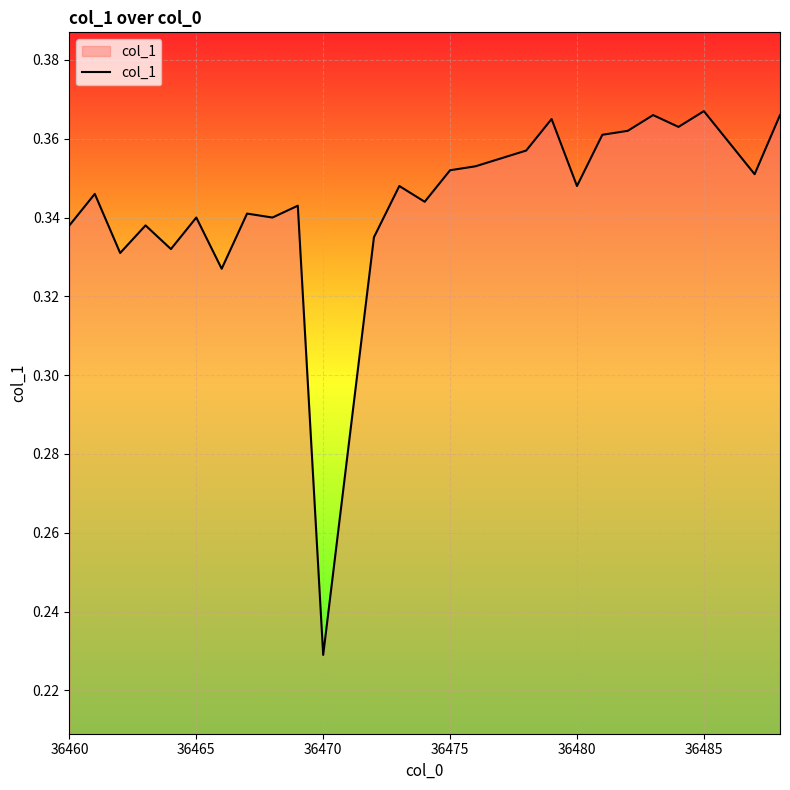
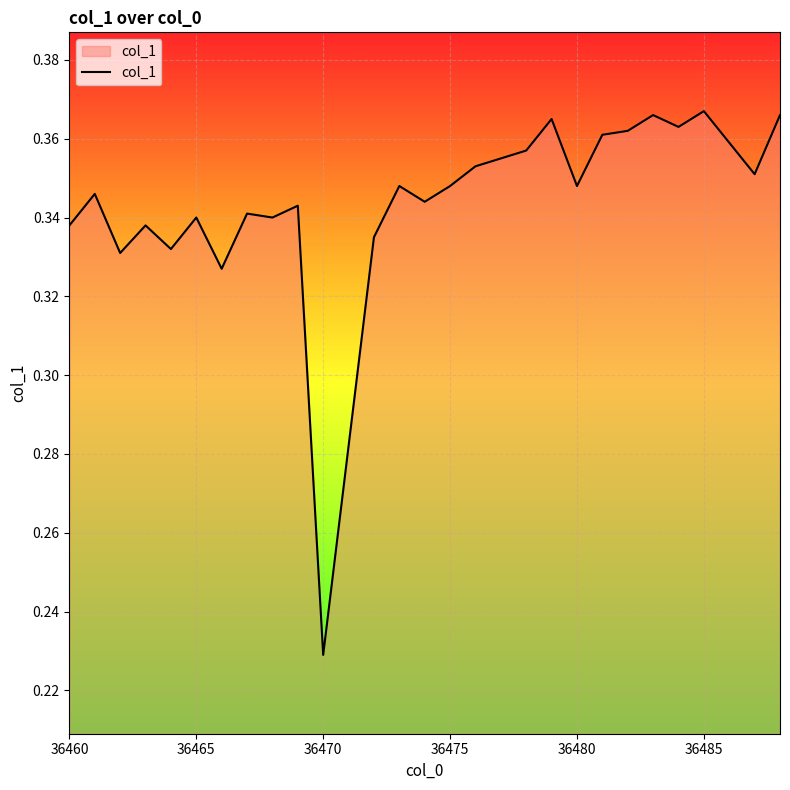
  {
    "36460": 0.338,
    "36465": 0.340,
    "36470": 0.229,
-   "36475": 0.352,
+   "36475": 0.348,
    "36480": 0.348,
    "36485": 0.367
  }
